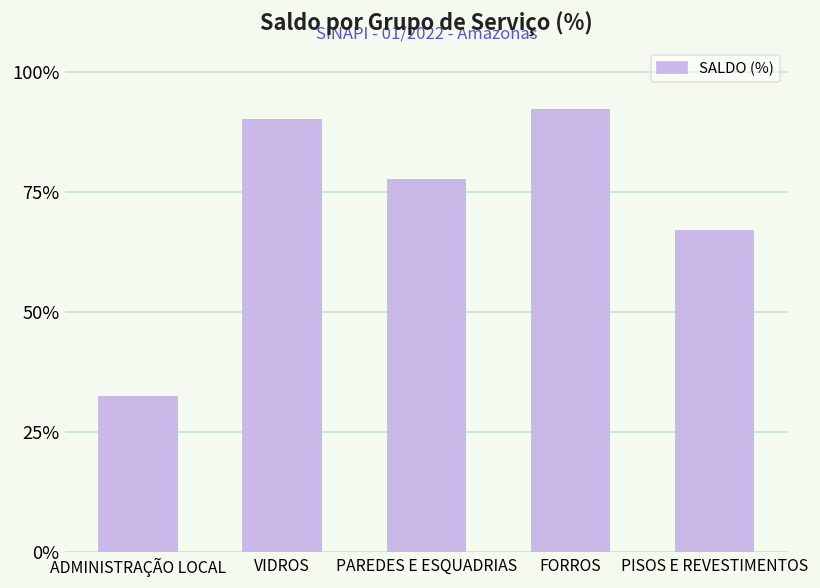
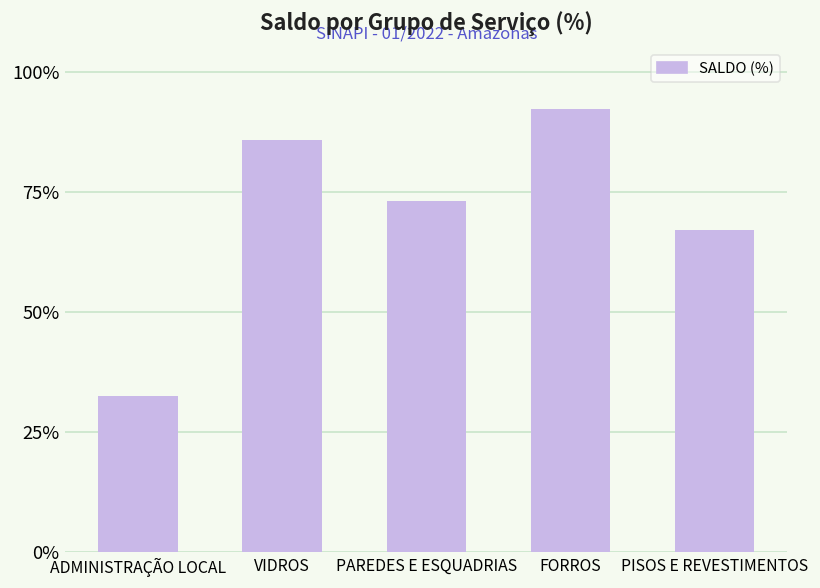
  {
    "ADMINISTRAÇÃO LOCAL": "33%",
-   "VIDROS": "90%",
-   "PAREDES E ESQUADRIAS": "78%",
+   "VIDROS": "86%",
+   "PAREDES E ESQUADRIAS": "73%",
    "FORROS": "92%",
    "PISOS E REVESTIMENTOS": "67%"
  }
